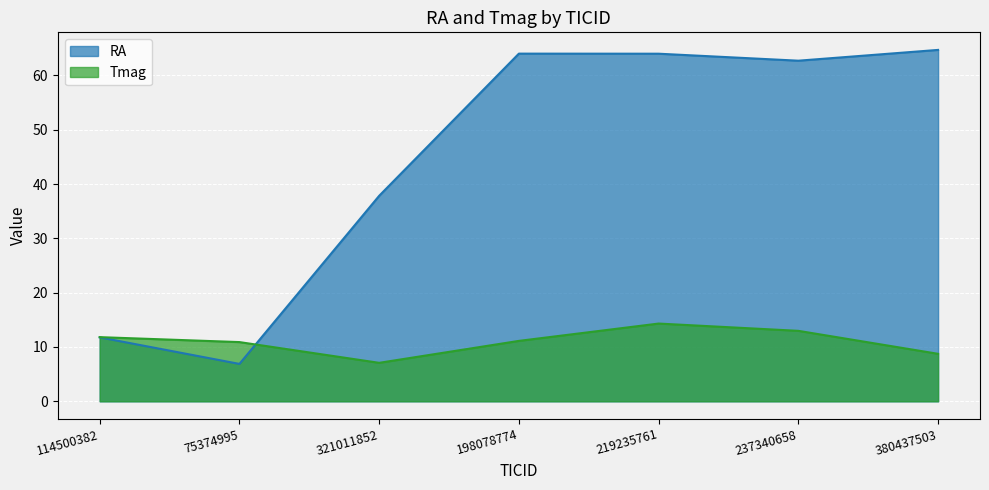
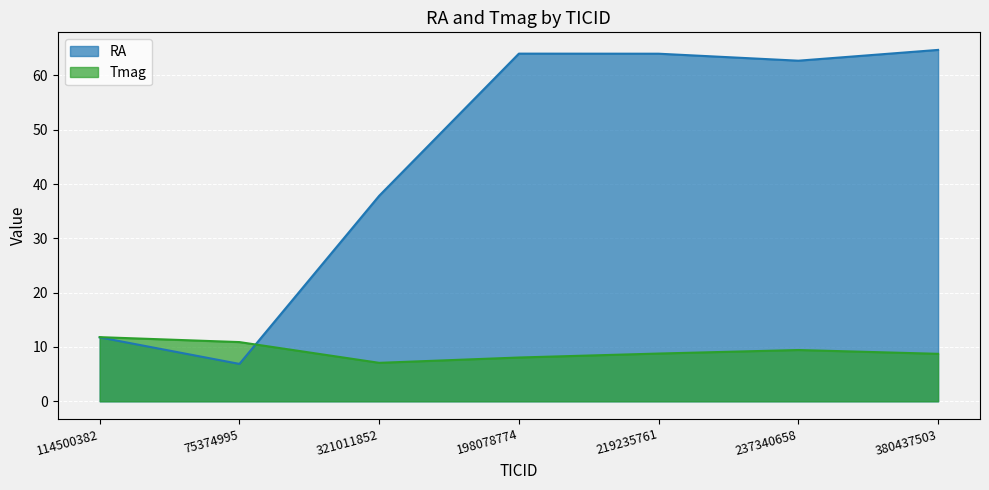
  {
    "RA": {
      "75374995": 7,
      "321011852": 38,
      "198078774": 64,
      "219235761": 64,
      "237340658": 63,
      "380437503": 65
    },
    "Tmag": {
      "75374995": 11,
      "321011852": 7,
-     "198078774": 11,
-     "219235761": 14,
-     "237340658": 13,
+     "198078774": 8,
+     "219235761": 9,
+     "237340658": 9,
      "380437503": 9
    }
  }
